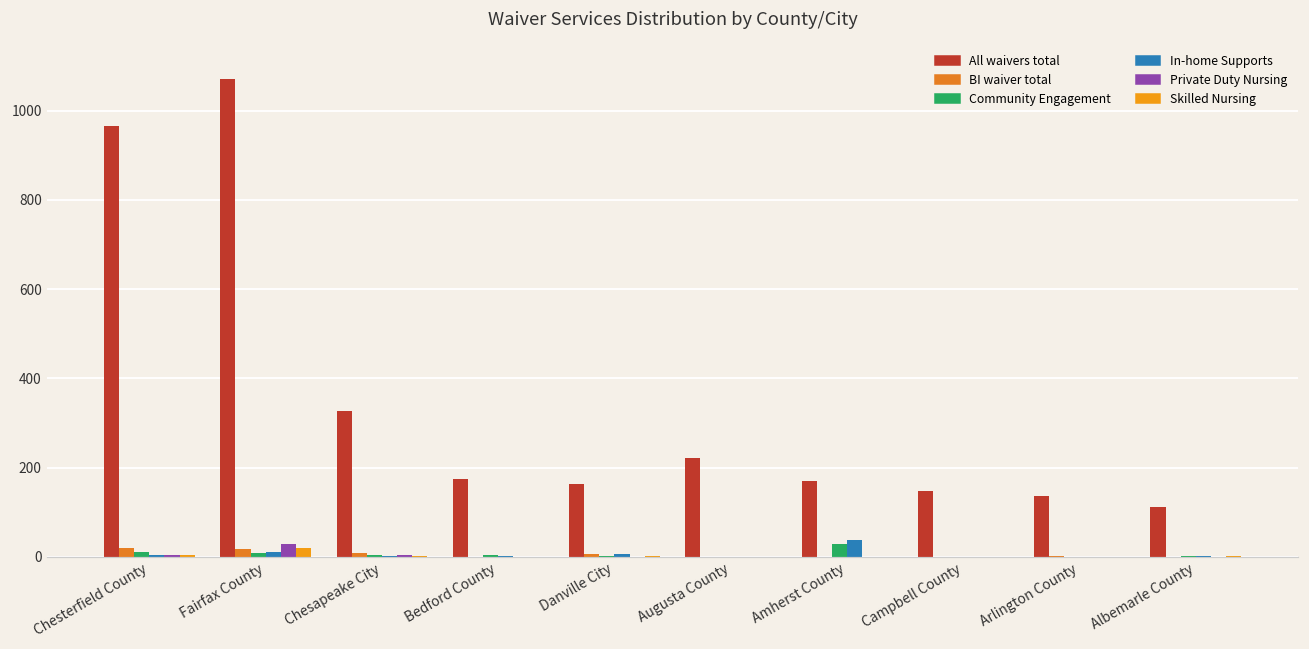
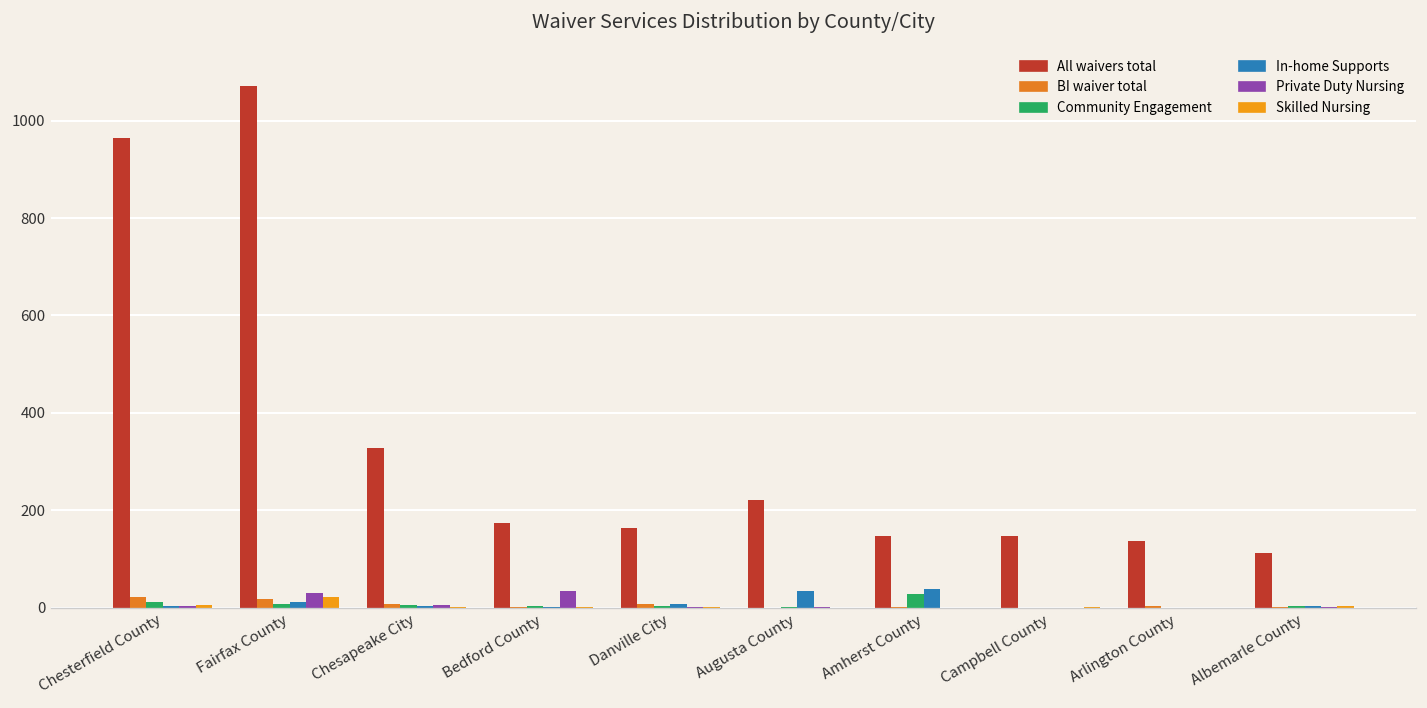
  {
    "All waivers total": {
      "Chesterfield County": 970,
      "Fairfax County": 1070,
      "Chesapeake City": 330,
      "Bedford County": 170,
      "Danville City": 160,
      "Augusta County": 220,
-     "Amherst County": 170,
+     "Amherst County": 150,
      "Campbell County": 150,
      "Arlington County": 140,
      "Albemarle County": 110
    },
    "Community Engagement": {
      "Chesterfield County": 10,
      "Fairfax County": 10,
      "Amherst County": 30,
      "Campbell County": 0,
      "Arlington County": 0
    },
    "In-home Supports": {
      "Fairfax County": 10,
      "Danville City": 10,
-     "Augusta County": 0,
+     "Augusta County": 40,
      "Amherst County": 40,
      "Campbell County": 0,
      "Arlington County": 0
    },
    "Private Duty Nursing": {
      "Fairfax County": 30,
-     "Bedford County": 0,
+     "Bedford County": 40,
      "Amherst County": 0,
      "Campbell County": 0,
      "Arlington County": 0
    }
  }
